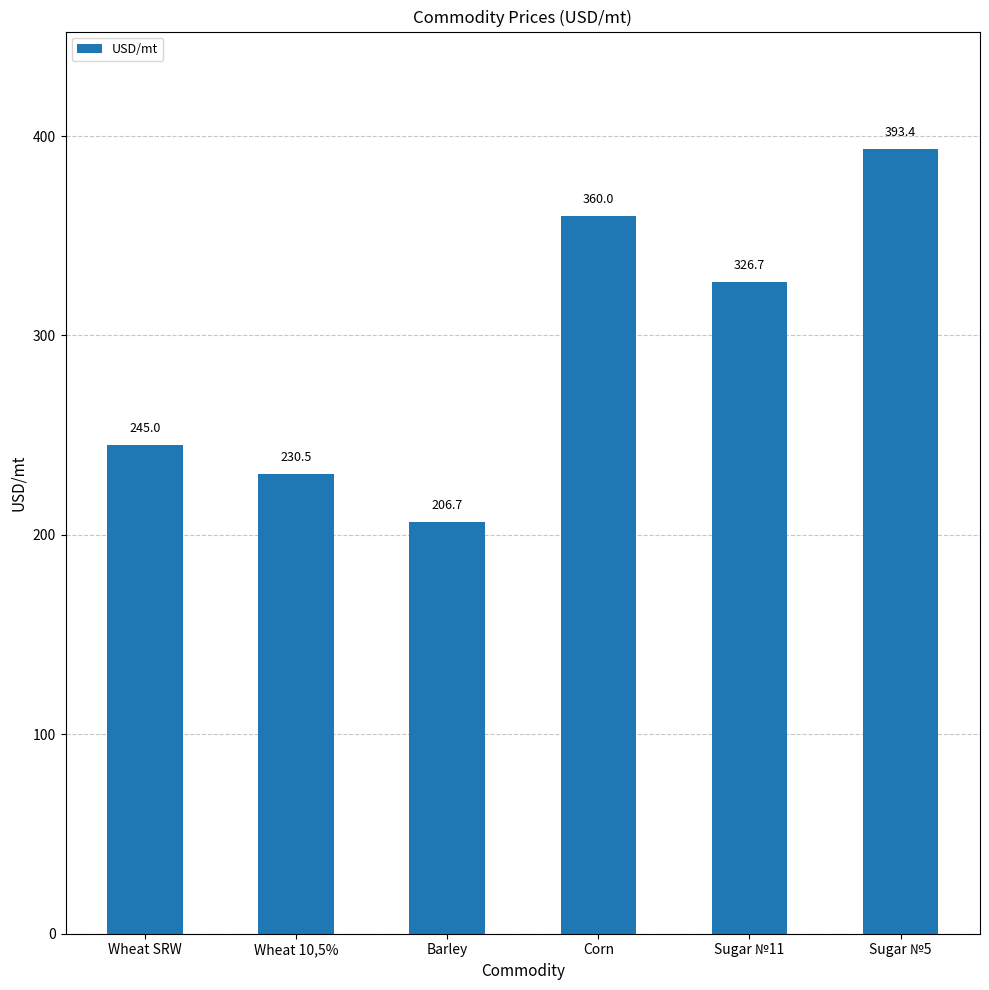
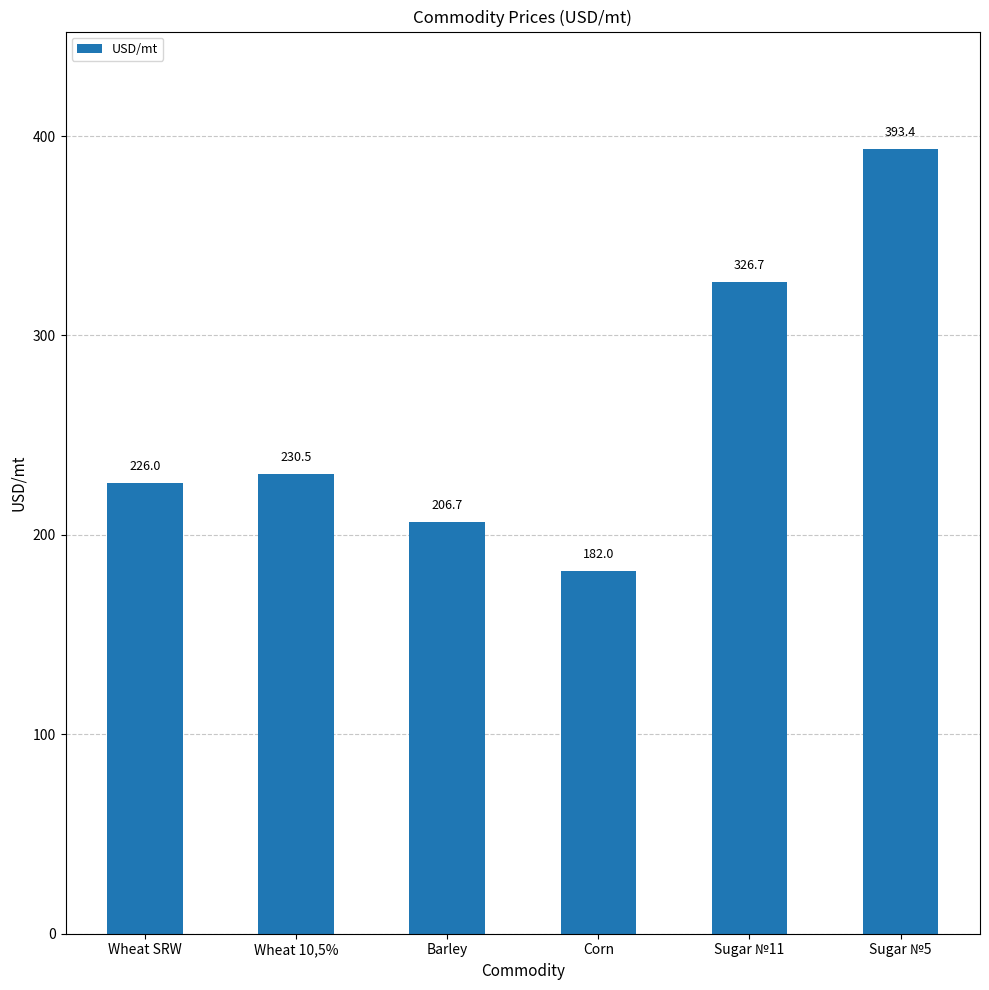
  {
-   "Wheat SRW": 245.0,
+   "Wheat SRW": 226.0,
    "Wheat 10,5%": 230.5,
    "Barley": 206.7,
-   "Corn": 360.0,
+   "Corn": 182.0,
    "Sugar №11": 326.7,
    "Sugar №5": 393.4
  }
